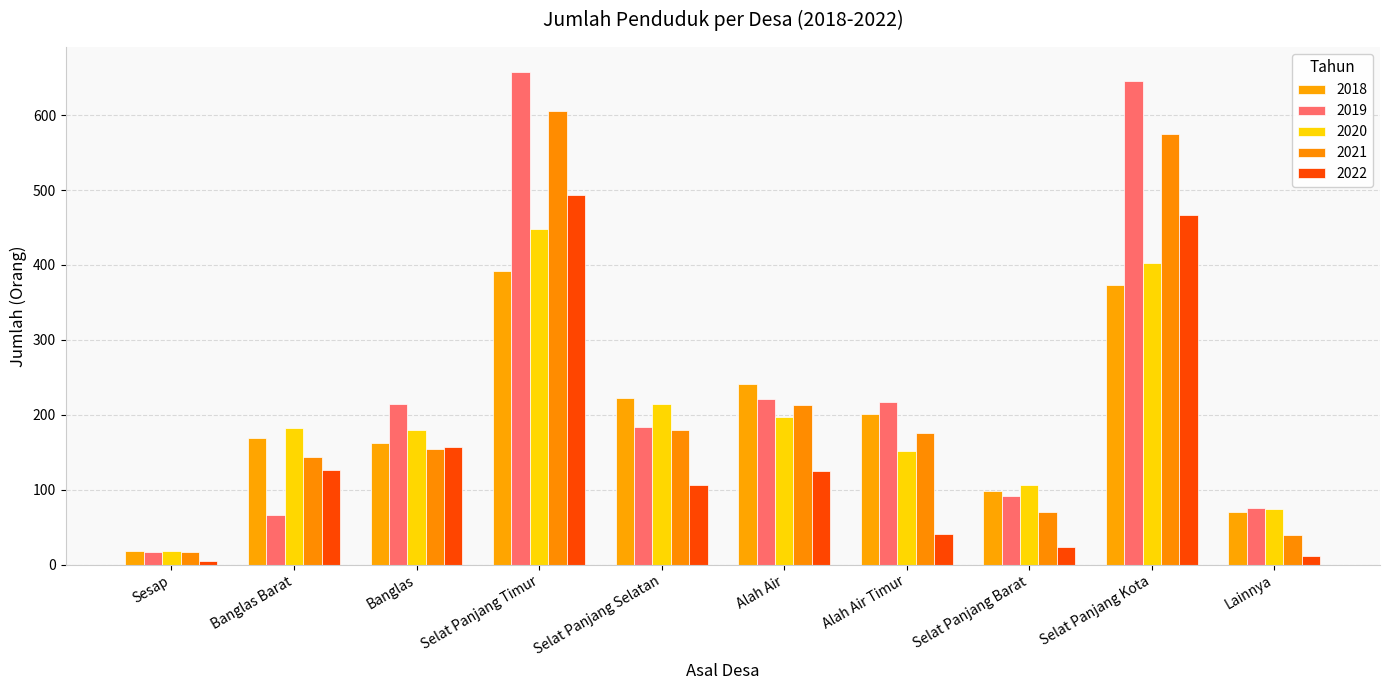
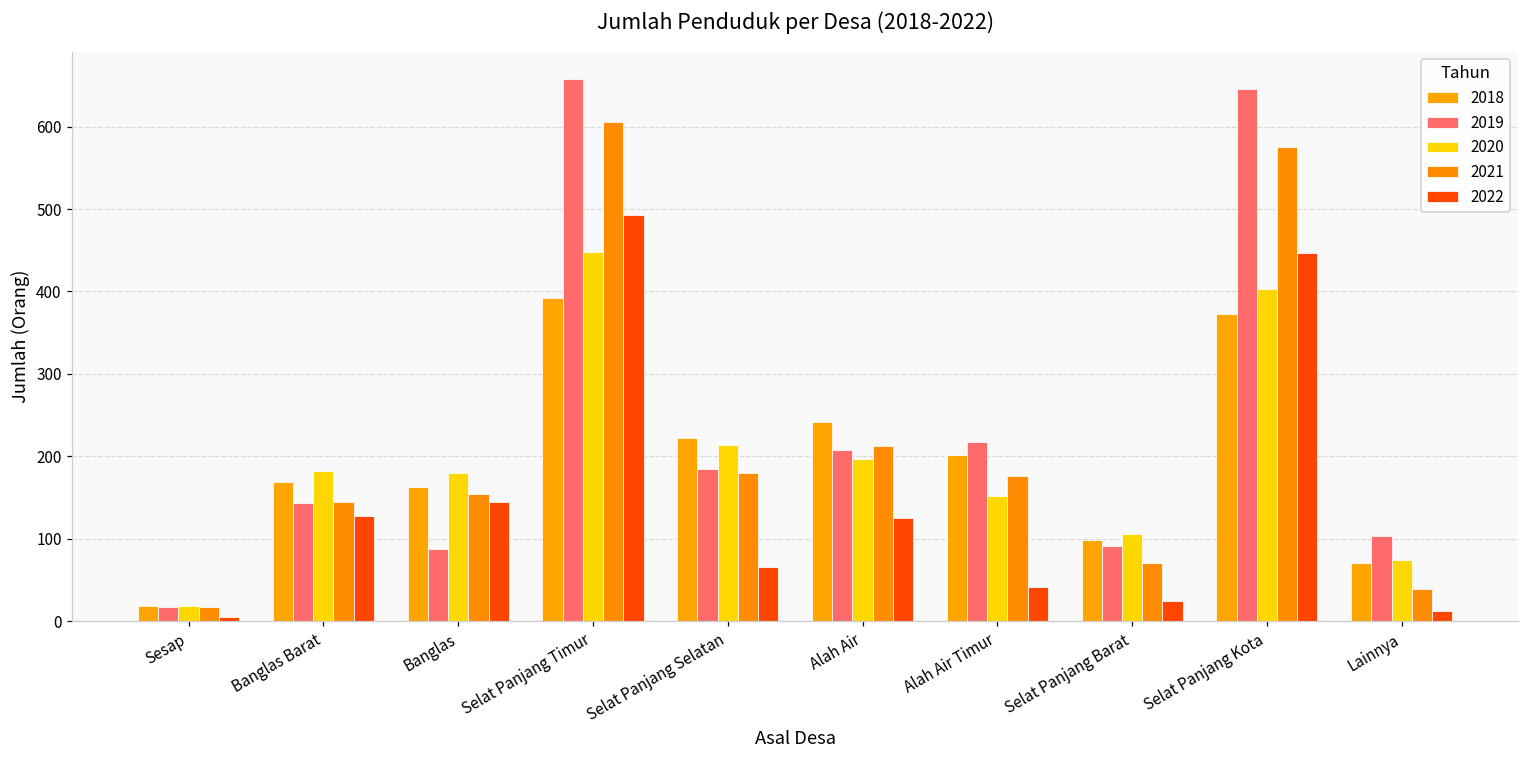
  {
    "2019": {
      "Sesap": 20,
-     "Banglas Barat": 70,
-     "Banglas": 210,
+     "Banglas Barat": 140,
+     "Banglas": 90,
      "Selat Panjang Timur": 660,
      "Selat Panjang Selatan": 180,
-     "Alah Air": 220,
+     "Alah Air": 210,
      "Alah Air Timur": 220,
      "Selat Panjang Barat": 90,
      "Selat Panjang Kota": 650,
-     "Lainnya": 80
+     "Lainnya": 100
    },
    "2022": {
      "Sesap": 10,
      "Banglas Barat": 130,
-     "Banglas": 160,
+     "Banglas": 150,
      "Selat Panjang Timur": 490,
-     "Selat Panjang Selatan": 110,
+     "Selat Panjang Selatan": 70,
      "Alah Air": 130,
      "Alah Air Timur": 40,
      "Selat Panjang Barat": 20,
-     "Selat Panjang Kota": 470,
+     "Selat Panjang Kota": 450,
      "Lainnya": 10
    }
  }
